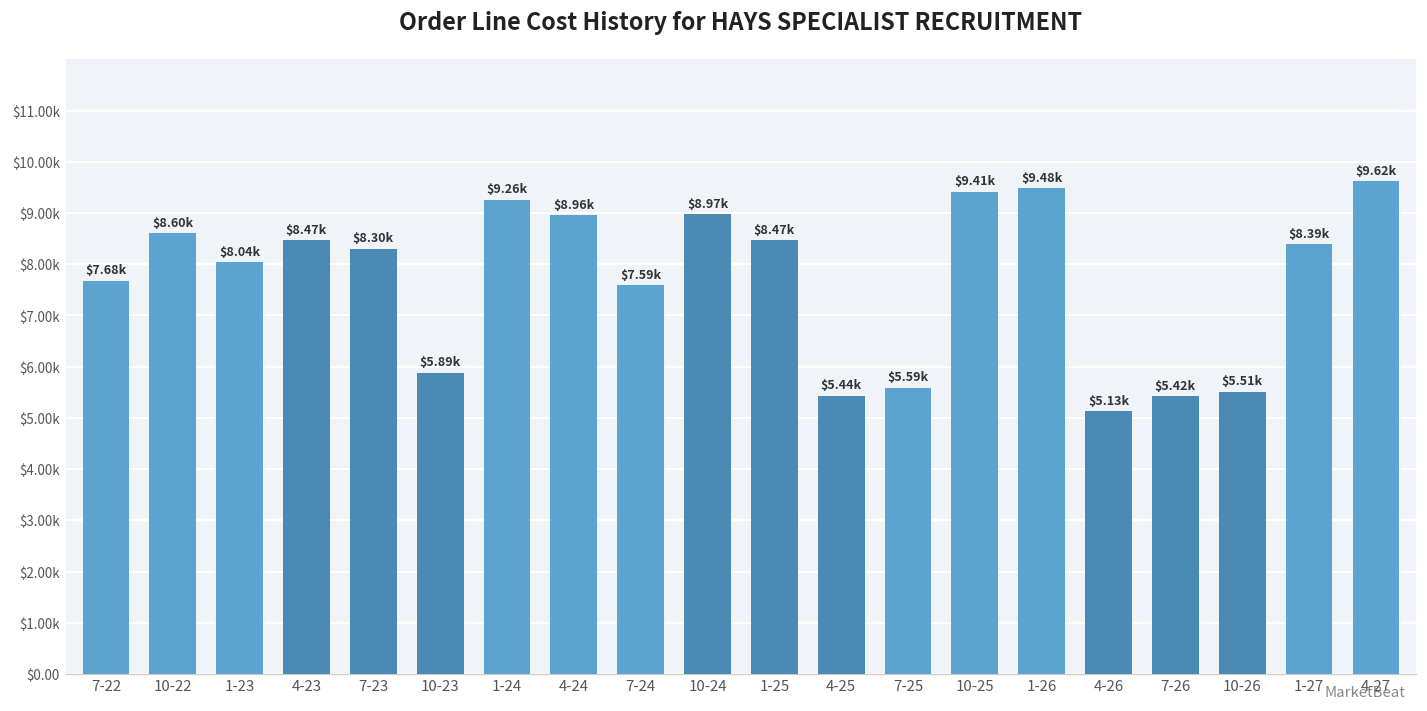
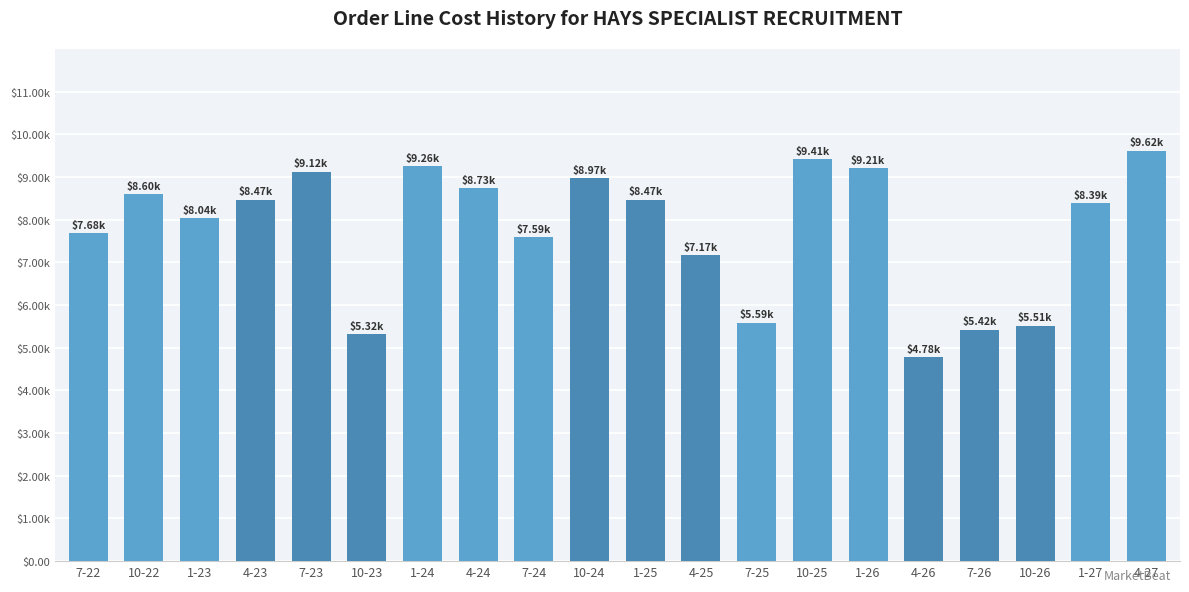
  {
    "7-22": "$7.68k",
    "10-22": "$8.60k",
    "1-23": "$8.04k",
    "4-23": "$8.47k",
-   "7-23": "$8.30k",
-   "10-23": "$5.89k",
+   "7-23": "$9.12k",
+   "10-23": "$5.32k",
    "1-24": "$9.26k",
-   "4-24": "$8.96k",
+   "4-24": "$8.73k",
    "7-24": "$7.59k",
    "10-24": "$8.97k",
    "1-25": "$8.47k",
-   "4-25": "$5.44k",
+   "4-25": "$7.17k",
    "7-25": "$5.59k",
    "10-25": "$9.41k",
-   "1-26": "$9.48k",
-   "4-26": "$5.13k",
+   "1-26": "$9.21k",
+   "4-26": "$4.78k",
    "7-26": "$5.42k",
    "10-26": "$5.51k",
    "1-27": "$8.39k",
    "4-27": "$9.62k"
  }
